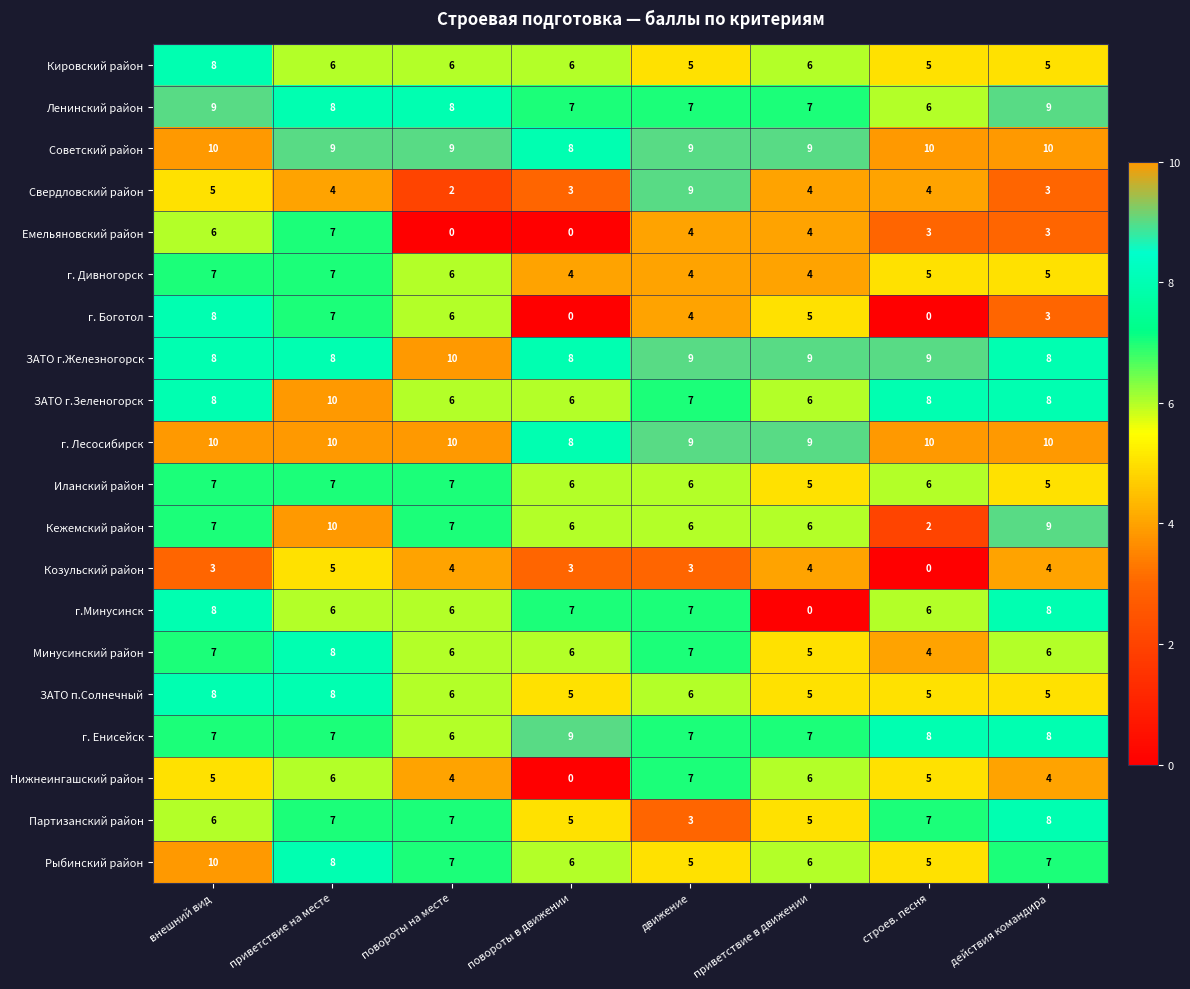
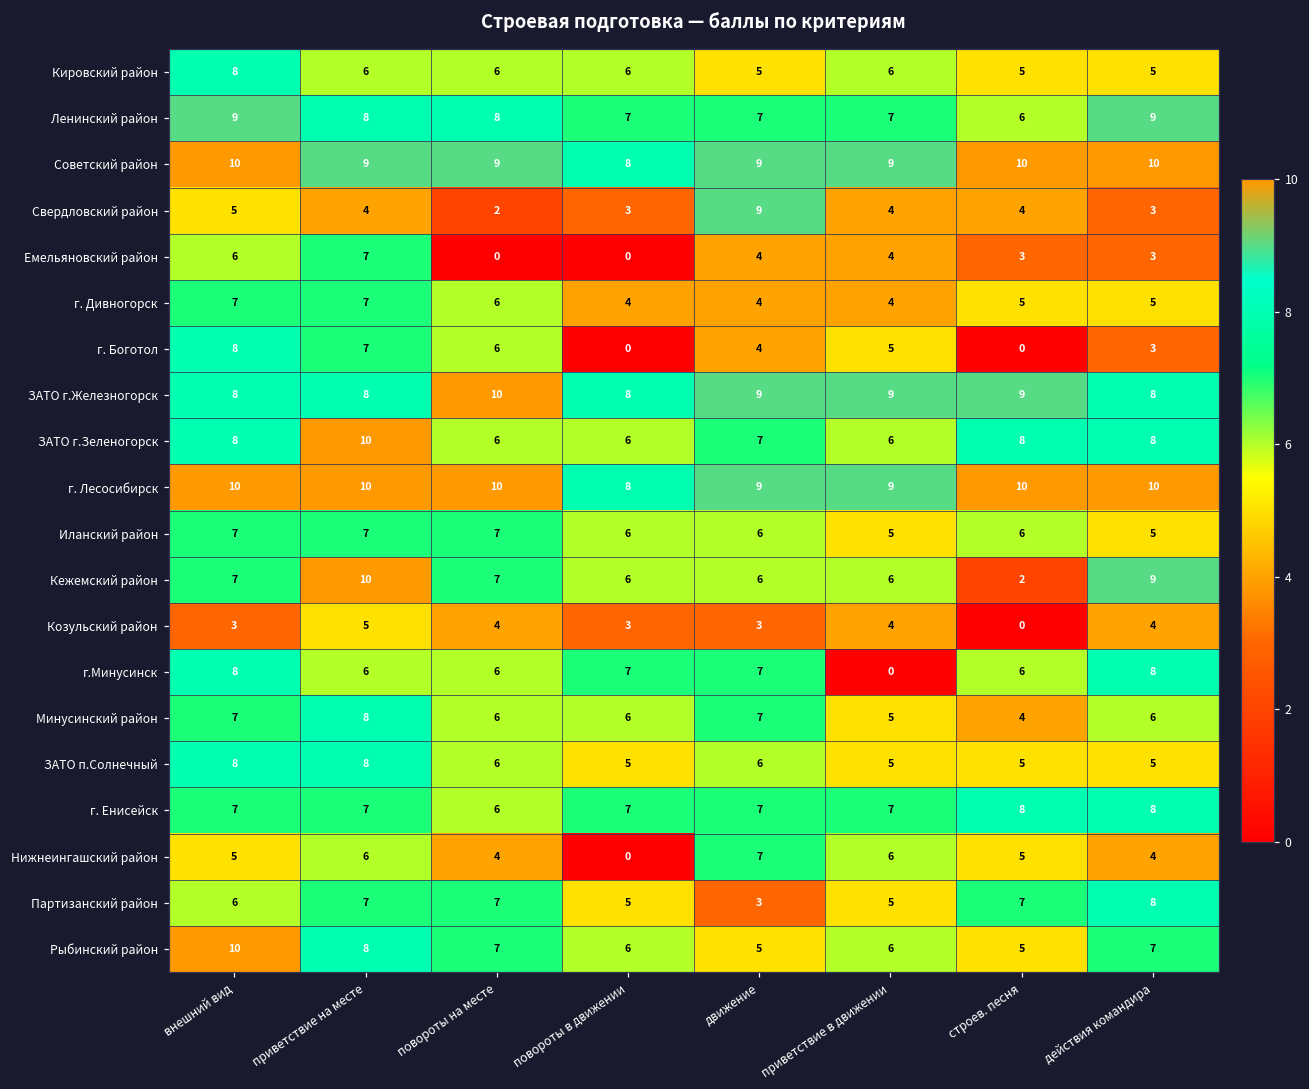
  {
    "Кировский район": {
      "внешний вид": 8,
      "приветствие на месте": 6,
      "повороты на месте": 6,
      "повороты в движении": 6,
      "движение": 5,
      "приветствие в движении": 6,
      "строев. песня": 5,
      "действия командира": 5
    },
    "Ленинский район": {
      "внешний вид": 9,
      "приветствие на месте": 8,
      "повороты на месте": 8,
      "повороты в движении": 7,
      "движение": 7,
      "приветствие в движении": 7,
      "строев. песня": 6,
      "действия командира": 9
    },
    "Советский район": {
      "внешний вид": 10,
      "приветствие на месте": 9,
      "повороты на месте": 9,
      "повороты в движении": 8,
      "движение": 9,
      "приветствие в движении": 9,
      "строев. песня": 10,
      "действия командира": 10
    },
    "Свердловский район": {
      "внешний вид": 5,
      "приветствие на месте": 4,
      "повороты на месте": 2,
      "повороты в движении": 3,
      "движение": 9,
      "приветствие в движении": 4,
      "строев. песня": 4,
      "действия командира": 3
    },
    "Емельяновский район": {
      "внешний вид": 6,
      "приветствие на месте": 7,
      "повороты на месте": 0,
      "повороты в движении": 0,
      "движение": 4,
      "приветствие в движении": 4,
      "строев. песня": 3,
      "действия командира": 3
    },
    "г. Дивногорск": {
      "внешний вид": 7,
      "приветствие на месте": 7,
      "повороты на месте": 6,
      "повороты в движении": 4,
      "движение": 4,
      "приветствие в движении": 4,
      "строев. песня": 5,
      "действия командира": 5
    },
    "г. Боготол": {
      "внешний вид": 8,
      "приветствие на месте": 7,
      "повороты на месте": 6,
      "повороты в движении": 0,
      "движение": 4,
      "приветствие в движении": 5,
      "строев. песня": 0,
      "действия командира": 3
    },
    "ЗАТО г.Железногорск": {
      "внешний вид": 8,
      "приветствие на месте": 8,
      "повороты на месте": 10,
      "повороты в движении": 8,
      "движение": 9,
      "приветствие в движении": 9,
      "строев. песня": 9,
      "действия командира": 8
    },
    "ЗАТО г.Зеленогорск": {
      "внешний вид": 8,
      "приветствие на месте": 10,
      "повороты на месте": 6,
      "повороты в движении": 6,
      "движение": 7,
      "приветствие в движении": 6,
      "строев. песня": 8,
      "действия командира": 8
    },
    "г. Лесосибирск": {
      "внешний вид": 10,
      "приветствие на месте": 10,
      "повороты на месте": 10,
      "повороты в движении": 8,
      "движение": 9,
      "приветствие в движении": 9,
      "строев. песня": 10,
      "действия командира": 10
    },
    "Иланский район": {
      "внешний вид": 7,
      "приветствие на месте": 7,
      "повороты на месте": 7,
      "повороты в движении": 6,
      "движение": 6,
      "приветствие в движении": 5,
      "строев. песня": 6,
      "действия командира": 5
    },
    "Кежемский район": {
      "внешний вид": 7,
      "приветствие на месте": 10,
      "повороты на месте": 7,
      "повороты в движении": 6,
      "движение": 6,
      "приветствие в движении": 6,
      "строев. песня": 2,
      "действия командира": 9
    },
    "Козульский район": {
      "внешний вид": 3,
      "приветствие на месте": 5,
      "повороты на месте": 4,
      "повороты в движении": 3,
      "движение": 3,
      "приветствие в движении": 4,
      "строев. песня": 0,
      "действия командира": 4
    },
    "г.Минусинск": {
      "внешний вид": 8,
      "приветствие на месте": 6,
      "повороты на месте": 6,
      "повороты в движении": 7,
      "движение": 7,
      "приветствие в движении": 0,
      "строев. песня": 6,
      "действия командира": 8
    },
    "Минусинский район": {
      "внешний вид": 7,
      "приветствие на месте": 8,
      "повороты на месте": 6,
      "повороты в движении": 6,
      "движение": 7,
      "приветствие в движении": 5,
      "строев. песня": 4,
      "действия командира": 6
    },
    "ЗАТО п.Солнечный": {
      "внешний вид": 8,
      "приветствие на месте": 8,
      "повороты на месте": 6,
      "повороты в движении": 5,
      "движение": 6,
      "приветствие в движении": 5,
      "строев. песня": 5,
      "действия командира": 5
    },
    "г. Енисейск": {
      "внешний вид": 7,
      "приветствие на месте": 7,
      "повороты на месте": 6,
-     "повороты в движении": 9,
+     "повороты в движении": 7,
      "движение": 7,
      "приветствие в движении": 7,
      "строев. песня": 8,
      "действия командира": 8
    },
    "Нижнеингашский район": {
      "внешний вид": 5,
      "приветствие на месте": 6,
      "повороты на месте": 4,
      "повороты в движении": 0,
      "движение": 7,
      "приветствие в движении": 6,
      "строев. песня": 5,
      "действия командира": 4
    },
    "Партизанский район": {
      "внешний вид": 6,
      "приветствие на месте": 7,
      "повороты на месте": 7,
      "повороты в движении": 5,
      "движение": 3,
      "приветствие в движении": 5,
      "строев. песня": 7,
      "действия командира": 8
    },
    "Рыбинский район": {
      "внешний вид": 10,
      "приветствие на месте": 8,
      "повороты на месте": 7,
      "повороты в движении": 6,
      "движение": 5,
      "приветствие в движении": 6,
      "строев. песня": 5,
      "действия командира": 7
    }
  }
